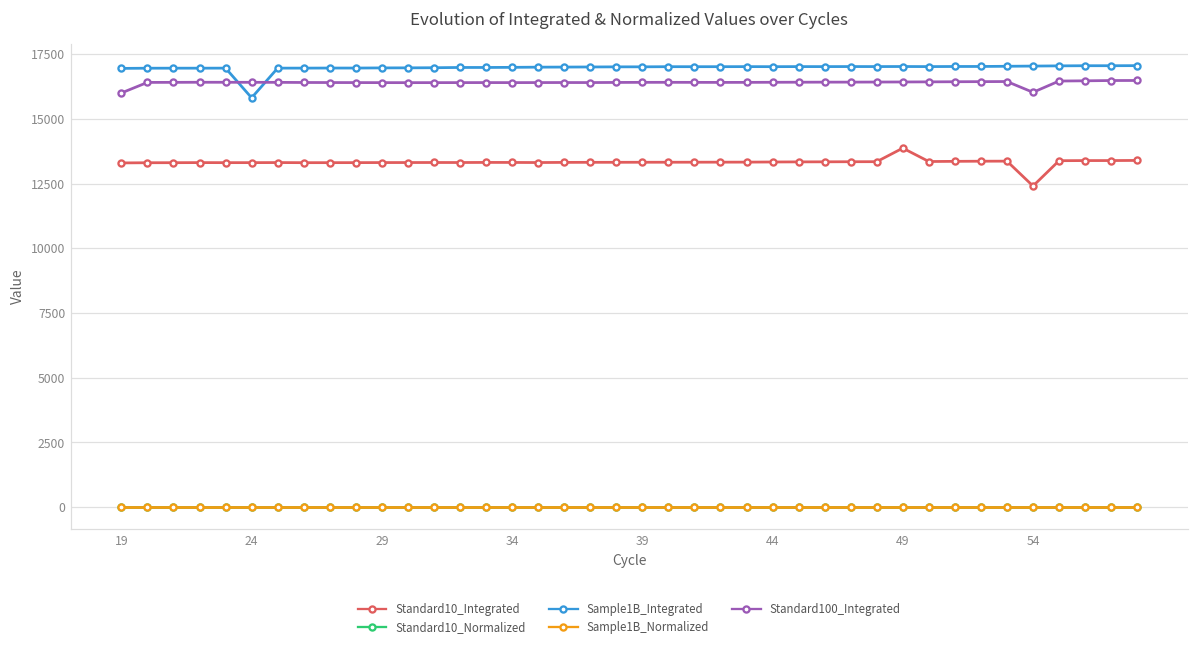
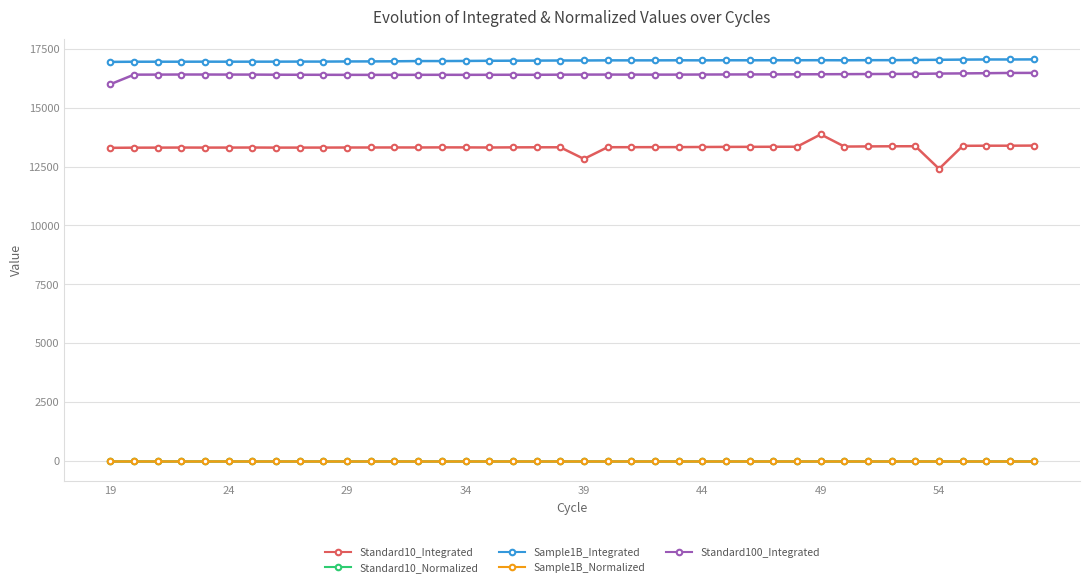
  {
    "Standard10_Integrated": {
      "19": 13300,
      "24": 13300,
      "29": 13300,
      "34": 13300,
-     "39": 13300,
+     "39": 12800,
      "44": 13300,
      "49": 13900,
      "54": 12400
    },
    "Sample1B_Normalized": {
      "19": 0,
      "24": 0,
      "29": 0,
      "34": 0,
      "39": 0,
      "44": 0,
      "49": 0,
      "54": 0
    },
    "Sample1B_Integrated": {
      "19": 16900,
-     "24": 15800,
+     "24": 17000,
      "29": 17000,
      "34": 17000,
      "39": 17000,
      "44": 17000,
      "49": 17000,
      "54": 17000
    },
    "Standard100_Integrated": {
      "19": 16000,
      "24": 16400,
      "29": 16400,
      "34": 16400,
      "39": 16400,
      "44": 16400,
      "49": 16400,
-     "54": 16000
+     "54": 16500
    }
  }
